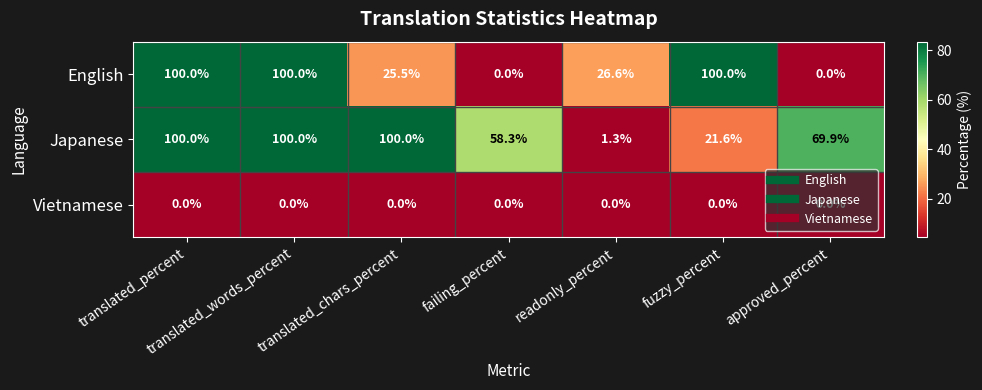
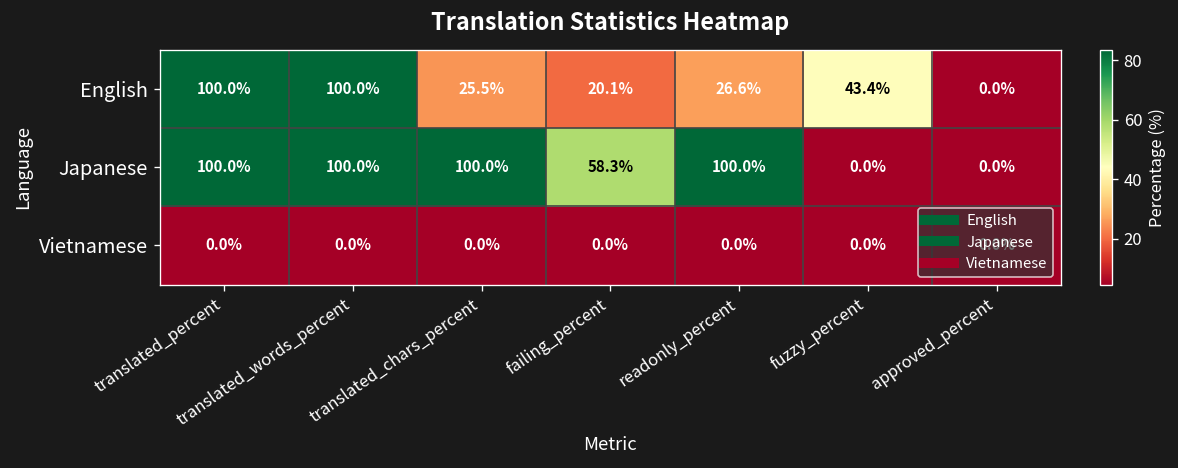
  {
    "English": {
      "translated_percent": "100.0%",
      "translated_words_percent": "100.0%",
      "translated_chars_percent": "25.5%",
-     "failing_percent": "0.0%",
+     "failing_percent": "20.1%",
      "readonly_percent": "26.6%",
-     "fuzzy_percent": "100.0%",
+     "fuzzy_percent": "43.4%",
      "approved_percent": "0.0%"
    },
    "Japanese": {
      "translated_percent": "100.0%",
      "translated_words_percent": "100.0%",
      "translated_chars_percent": "100.0%",
      "failing_percent": "58.3%",
-     "readonly_percent": "1.3%",
-     "fuzzy_percent": "21.6%",
-     "approved_percent": "69.9%"
+     "readonly_percent": "100.0%",
+     "fuzzy_percent": "0.0%",
+     "approved_percent": "0.0%"
    },
    "Vietnamese": {
      "translated_percent": "0.0%",
      "translated_words_percent": "0.0%",
      "translated_chars_percent": "0.0%",
      "failing_percent": "0.0%",
      "readonly_percent": "0.0%",
      "fuzzy_percent": "0.0%"
    }
  }
